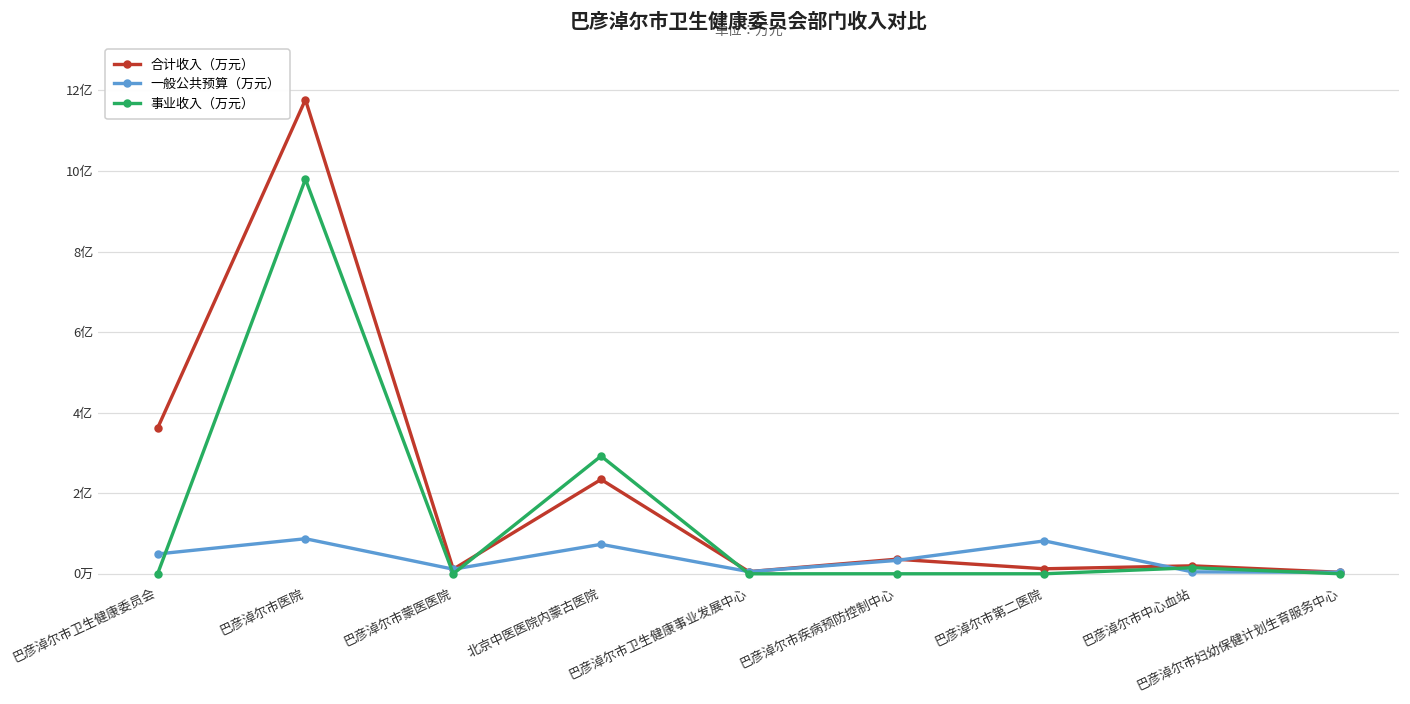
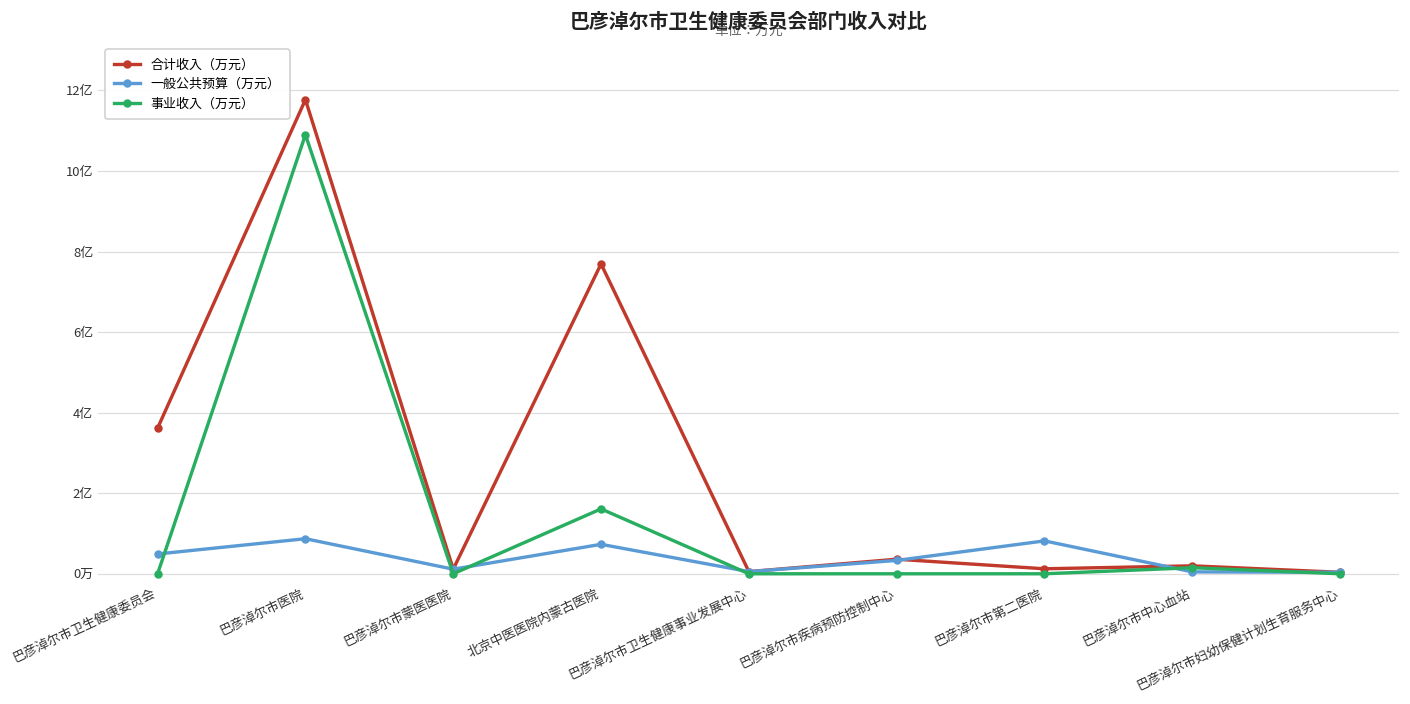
  {
    "合计收入（万元）": {
      "巴彦淖尔市卫生健康委员会": "3.6亿",
      "巴彦淖尔市医院": "11.8亿",
-     "北京中医医院内蒙古医院": "2.3亿",
+     "北京中医医院内蒙古医院": "7.7亿",
      "巴彦淖尔市第二医院": "0.1亿"
    },
    "一般公共预算（万元）": {
      "巴彦淖尔市卫生健康委员会": "0.5亿",
      "巴彦淖尔市医院": "0.9亿",
      "北京中医医院内蒙古医院": "0.7亿",
      "巴彦淖尔市第二医院": "0.8亿",
      "巴彦淖尔市中心血站": "0.0亿"
    },
    "事业收入（万元）": {
      "巴彦淖尔市卫生健康委员会": "0.0亿",
-     "巴彦淖尔市医院": "9.8亿",
+     "巴彦淖尔市医院": "10.9亿",
      "巴彦淖尔市蒙医医院": "0.0亿",
-     "北京中医医院内蒙古医院": "2.9亿",
+     "北京中医医院内蒙古医院": "1.6亿",
      "巴彦淖尔市疾病预防控制中心": "0.0亿",
      "巴彦淖尔市第二医院": "0.0亿"
    }
  }
